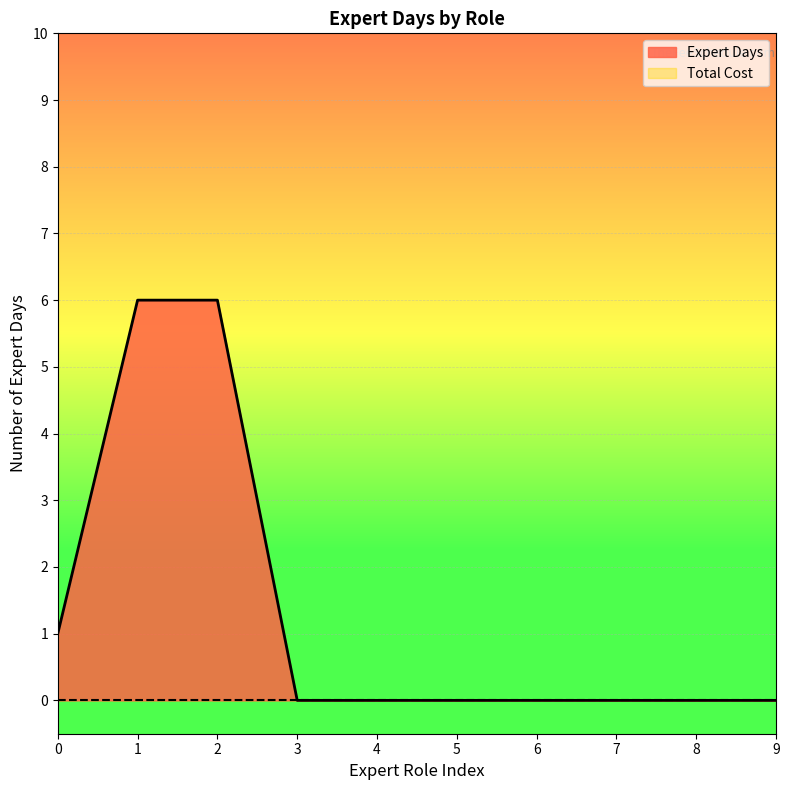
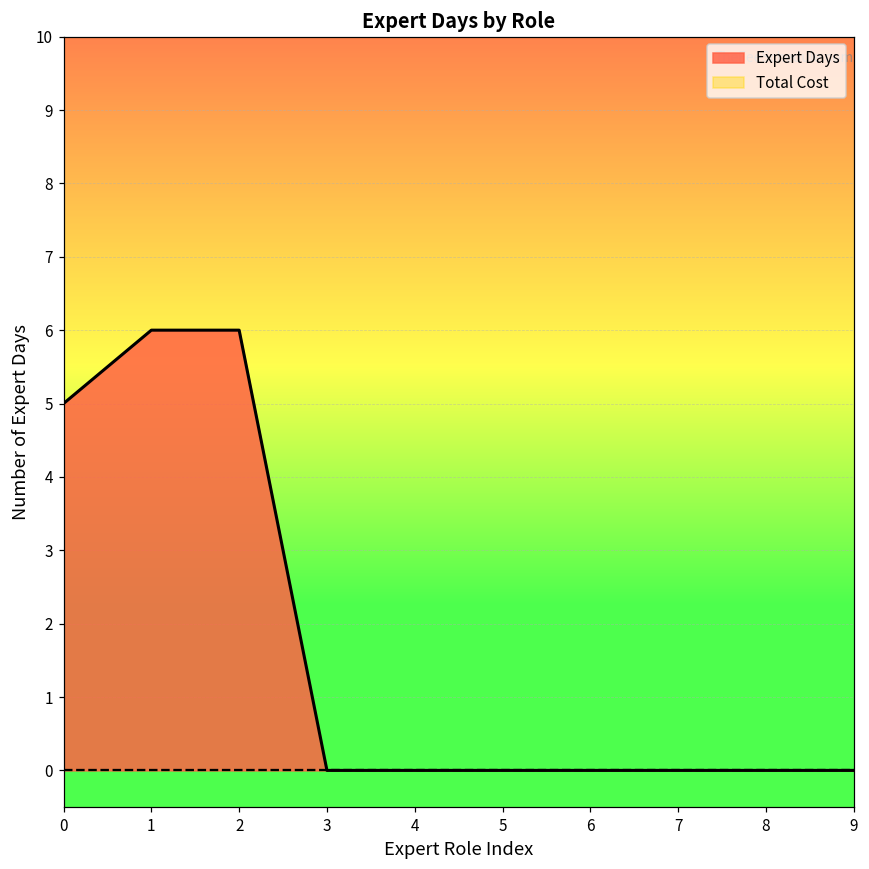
  {
    "Expert Days": {
-     "0": 1,
+     "0": 5,
      "1": 6,
      "2": 6
    },
    "Total Cost": {
      "0": 0,
      "1": 0,
      "2": 0
    }
  }
